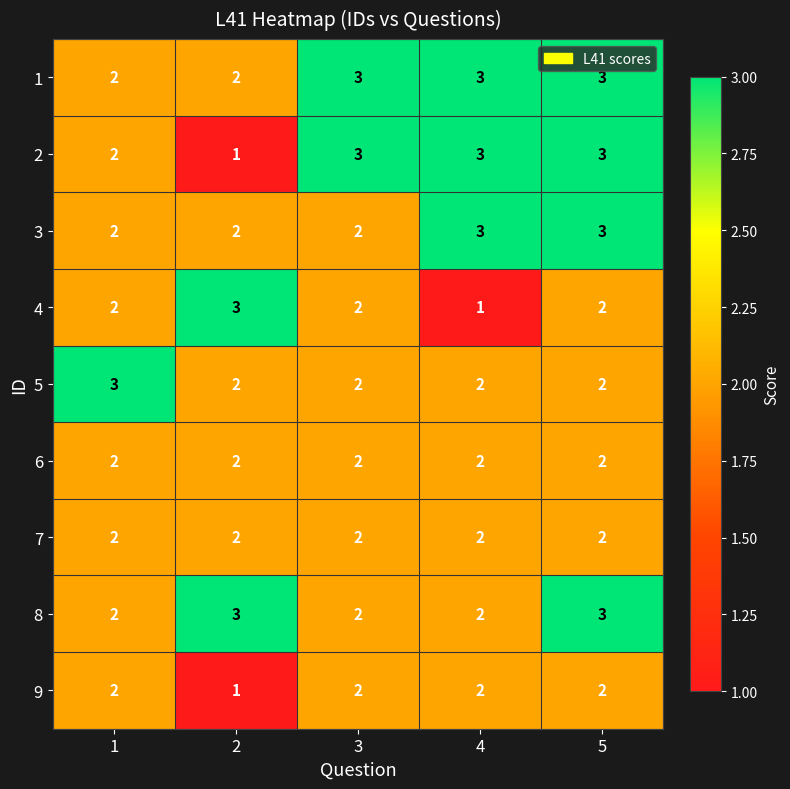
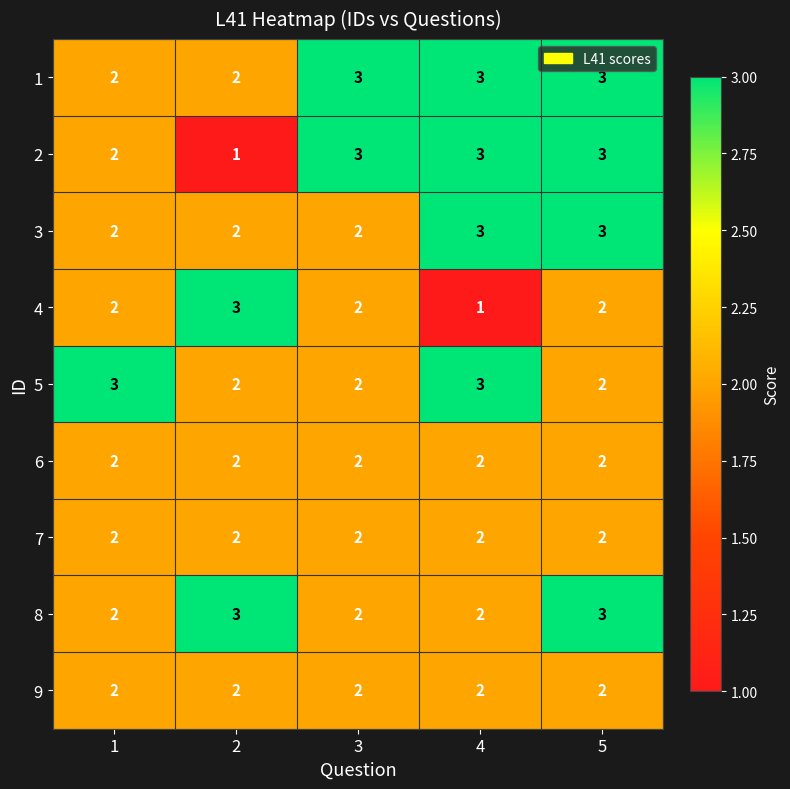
  {
    "1": {
      "1": 2,
      "2": 2,
      "3": 3,
      "4": 3
    },
    "2": {
      "1": 2,
      "2": 1,
      "3": 3,
      "4": 3,
      "5": 3
    },
    "3": {
      "1": 2,
      "2": 2,
      "3": 2,
      "4": 3,
      "5": 3
    },
    "4": {
      "1": 2,
      "2": 3,
      "3": 2,
      "4": 1,
      "5": 2
    },
    "5": {
      "1": 3,
      "2": 2,
      "3": 2,
-     "4": 2,
+     "4": 3,
      "5": 2
    },
    "6": {
      "1": 2,
      "2": 2,
      "3": 2,
      "4": 2,
      "5": 2
    },
    "7": {
      "1": 2,
      "2": 2,
      "3": 2,
      "4": 2,
      "5": 2
    },
    "8": {
      "1": 2,
      "2": 3,
      "3": 2,
      "4": 2,
      "5": 3
    },
    "9": {
      "1": 2,
-     "2": 1,
+     "2": 2,
      "3": 2,
      "4": 2,
      "5": 2
    }
  }
